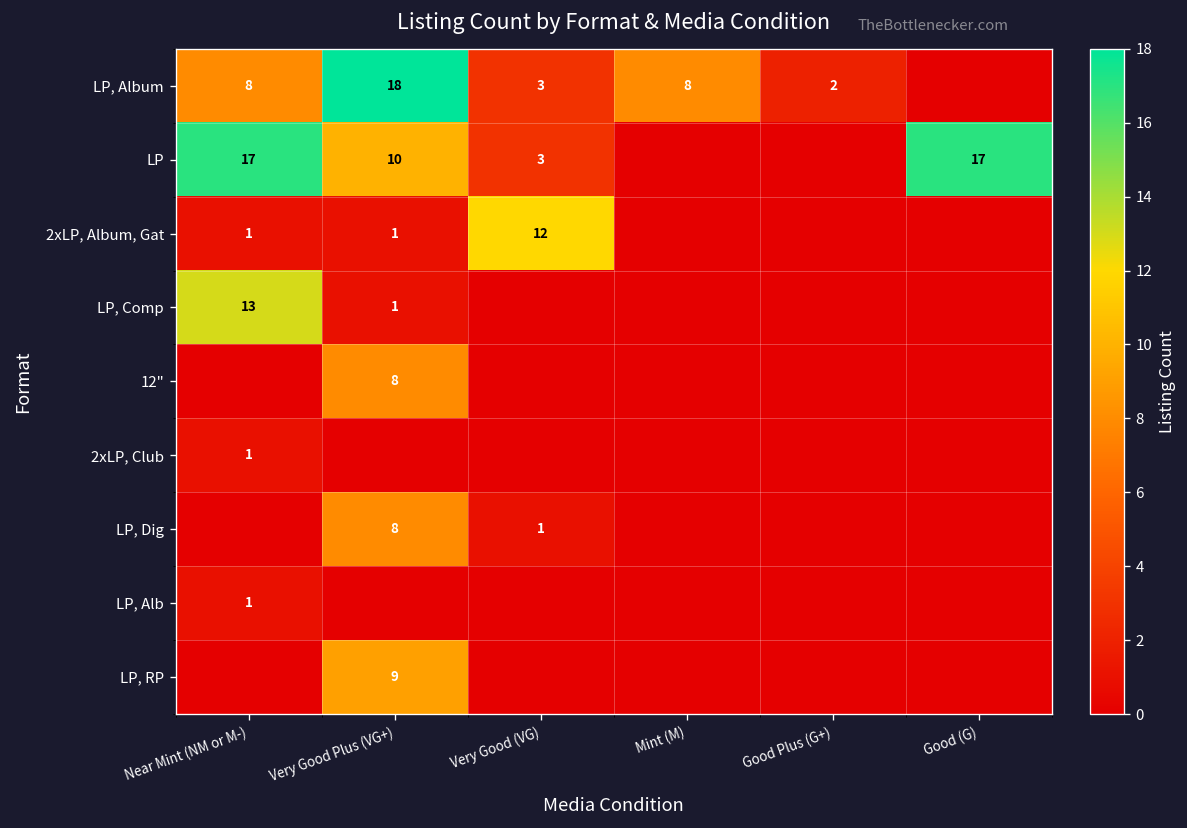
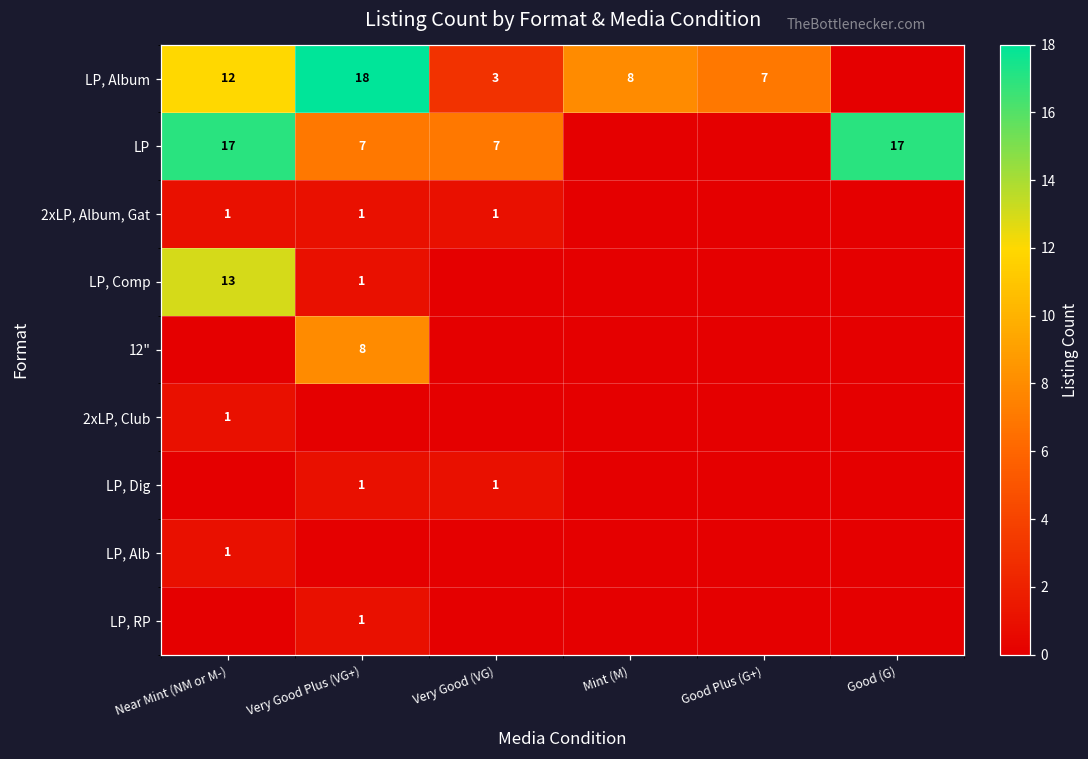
  {
    "LP, Album": {
-     "Near Mint (NM or M-)": 8,
+     "Near Mint (NM or M-)": 12,
      "Very Good Plus (VG+)": 18,
      "Very Good (VG)": 3,
      "Mint (M)": 8,
-     "Good Plus (G+)": 2
+     "Good Plus (G+)": 7
    },
    "LP": {
      "Near Mint (NM or M-)": 17,
-     "Very Good Plus (VG+)": 10,
-     "Very Good (VG)": 3,
+     "Very Good Plus (VG+)": 7,
+     "Very Good (VG)": 7,
      "Good (G)": 17
    },
    "2xLP, Album, Gat": {
      "Near Mint (NM or M-)": 1,
      "Very Good Plus (VG+)": 1,
-     "Very Good (VG)": 12
+     "Very Good (VG)": 1
    },
    "LP, Comp": {
      "Near Mint (NM or M-)": 13,
      "Very Good Plus (VG+)": 1
    },
    "12\"": {
      "Very Good Plus (VG+)": 8
    },
    "2xLP, Club": {
      "Near Mint (NM or M-)": 1
    },
    "LP, Dig": {
-     "Very Good Plus (VG+)": 8,
+     "Very Good Plus (VG+)": 1,
      "Very Good (VG)": 1
    },
    "LP, Alb": {
      "Near Mint (NM or M-)": 1
    },
    "LP, RP": {
-     "Very Good Plus (VG+)": 9
+     "Very Good Plus (VG+)": 1
    }
  }
